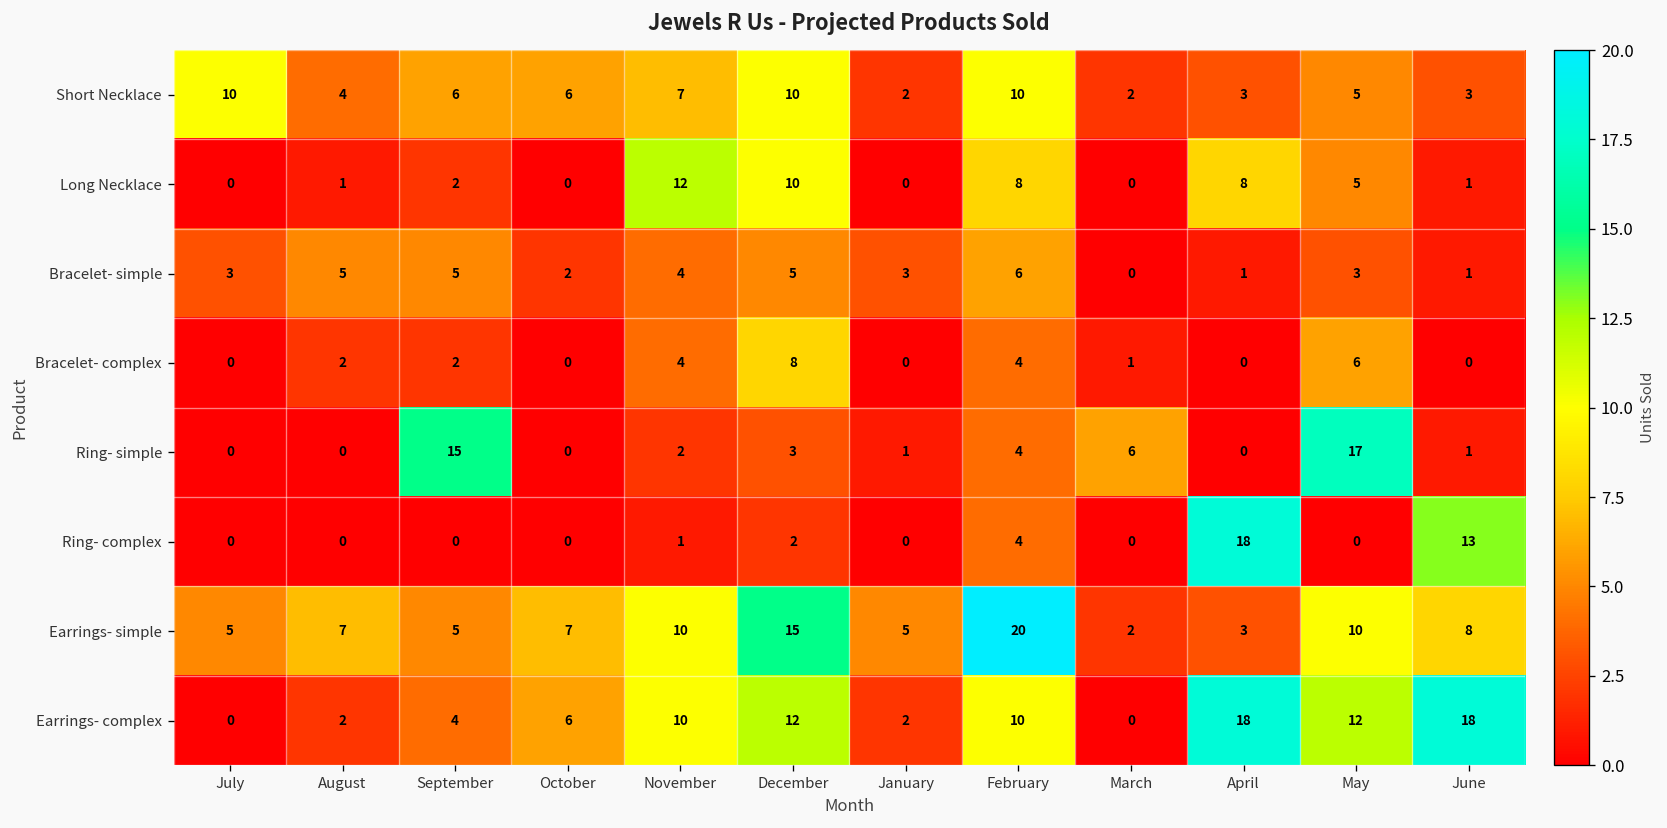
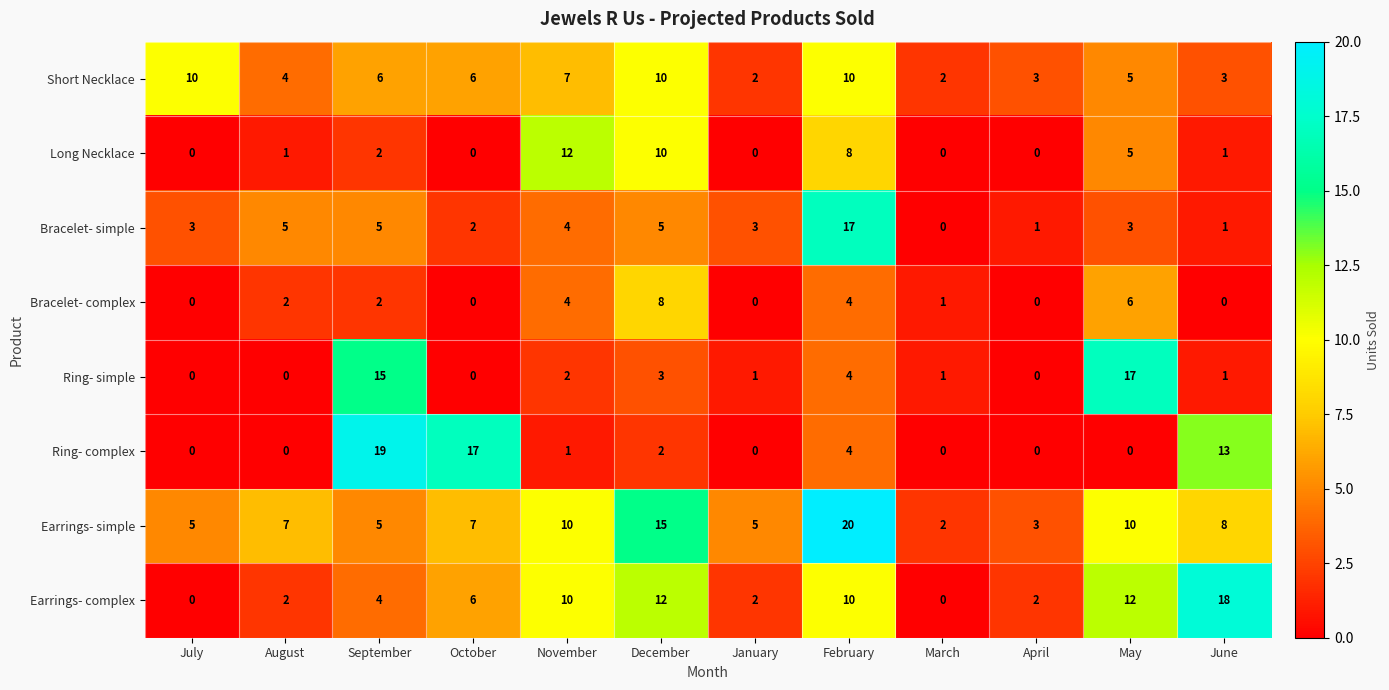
  {
    "Short Necklace": {
      "July": 10,
      "August": 4,
      "September": 6,
      "October": 6,
      "November": 7,
      "December": 10,
      "January": 2,
      "February": 10,
      "March": 2,
      "April": 3,
      "May": 5,
      "June": 3
    },
    "Long Necklace": {
      "July": 0,
      "August": 1,
      "September": 2,
      "October": 0,
      "November": 12,
      "December": 10,
      "January": 0,
      "February": 8,
      "March": 0,
-     "April": 8,
+     "April": 0,
      "May": 5,
      "June": 1
    },
    "Bracelet- simple": {
      "July": 3,
      "August": 5,
      "September": 5,
      "October": 2,
      "November": 4,
      "December": 5,
      "January": 3,
-     "February": 6,
+     "February": 17,
      "March": 0,
      "April": 1,
      "May": 3,
      "June": 1
    },
    "Bracelet- complex": {
      "July": 0,
      "August": 2,
      "September": 2,
      "October": 0,
      "November": 4,
      "December": 8,
      "January": 0,
      "February": 4,
      "March": 1,
      "April": 0,
      "May": 6,
      "June": 0
    },
    "Ring- simple": {
      "July": 0,
      "August": 0,
      "September": 15,
      "October": 0,
      "November": 2,
      "December": 3,
      "January": 1,
      "February": 4,
-     "March": 6,
+     "March": 1,
      "April": 0,
      "May": 17,
      "June": 1
    },
    "Ring- complex": {
      "July": 0,
      "August": 0,
-     "September": 0,
-     "October": 0,
+     "September": 19,
+     "October": 17,
      "November": 1,
      "December": 2,
      "January": 0,
      "February": 4,
      "March": 0,
-     "April": 18,
+     "April": 0,
      "May": 0,
      "June": 13
    },
    "Earrings- simple": {
      "July": 5,
      "August": 7,
      "September": 5,
      "October": 7,
      "November": 10,
      "December": 15,
      "January": 5,
      "February": 20,
      "March": 2,
      "April": 3,
      "May": 10,
      "June": 8
    },
    "Earrings- complex": {
      "July": 0,
      "August": 2,
      "September": 4,
      "October": 6,
      "November": 10,
      "December": 12,
      "January": 2,
      "February": 10,
      "March": 0,
-     "April": 18,
+     "April": 2,
      "May": 12,
      "June": 18
    }
  }
